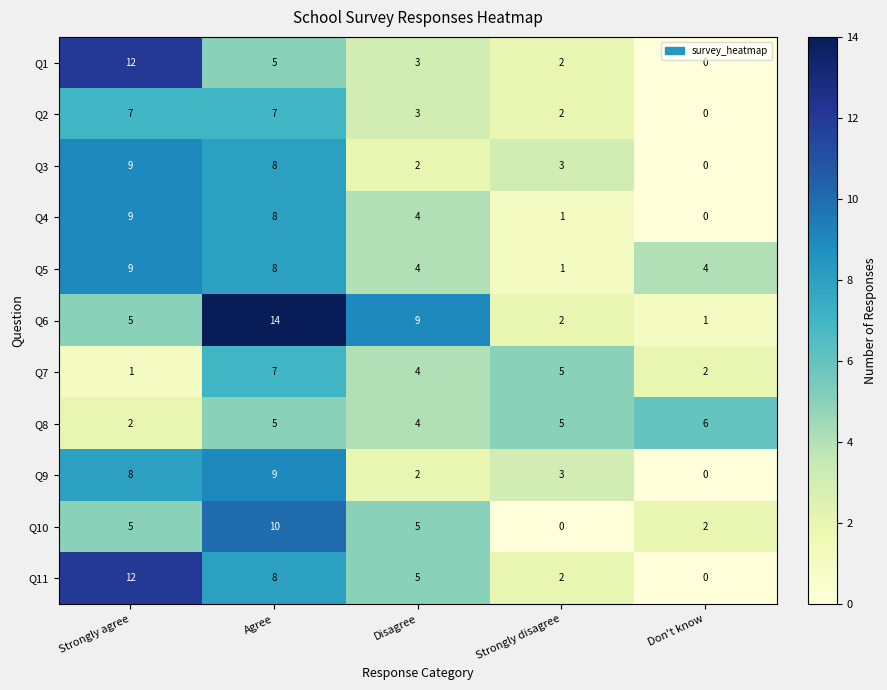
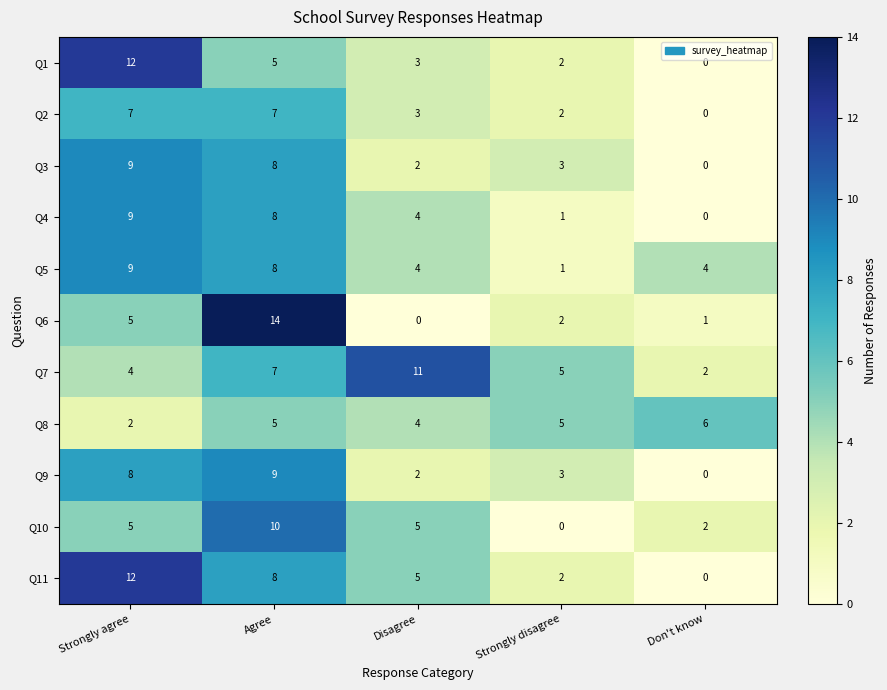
  {
    "Q1": {
      "Strongly agree": 12,
      "Agree": 5,
      "Disagree": 3,
      "Strongly disagree": 2
    },
    "Q2": {
      "Strongly agree": 7,
      "Agree": 7,
      "Disagree": 3,
      "Strongly disagree": 2,
      "Don't know": 0
    },
    "Q3": {
      "Strongly agree": 9,
      "Agree": 8,
      "Disagree": 2,
      "Strongly disagree": 3,
      "Don't know": 0
    },
    "Q4": {
      "Strongly agree": 9,
      "Agree": 8,
      "Disagree": 4,
      "Strongly disagree": 1,
      "Don't know": 0
    },
    "Q5": {
      "Strongly agree": 9,
      "Agree": 8,
      "Disagree": 4,
      "Strongly disagree": 1,
      "Don't know": 4
    },
    "Q6": {
      "Strongly agree": 5,
      "Agree": 14,
-     "Disagree": 9,
+     "Disagree": 0,
      "Strongly disagree": 2,
      "Don't know": 1
    },
    "Q7": {
-     "Strongly agree": 1,
+     "Strongly agree": 4,
      "Agree": 7,
-     "Disagree": 4,
+     "Disagree": 11,
      "Strongly disagree": 5,
      "Don't know": 2
    },
    "Q8": {
      "Strongly agree": 2,
      "Agree": 5,
      "Disagree": 4,
      "Strongly disagree": 5,
      "Don't know": 6
    },
    "Q9": {
      "Strongly agree": 8,
      "Agree": 9,
      "Disagree": 2,
      "Strongly disagree": 3,
      "Don't know": 0
    },
    "Q10": {
      "Strongly agree": 5,
      "Agree": 10,
      "Disagree": 5,
      "Strongly disagree": 0,
      "Don't know": 2
    },
    "Q11": {
      "Strongly agree": 12,
      "Agree": 8,
      "Disagree": 5,
      "Strongly disagree": 2,
      "Don't know": 0
    }
  }
